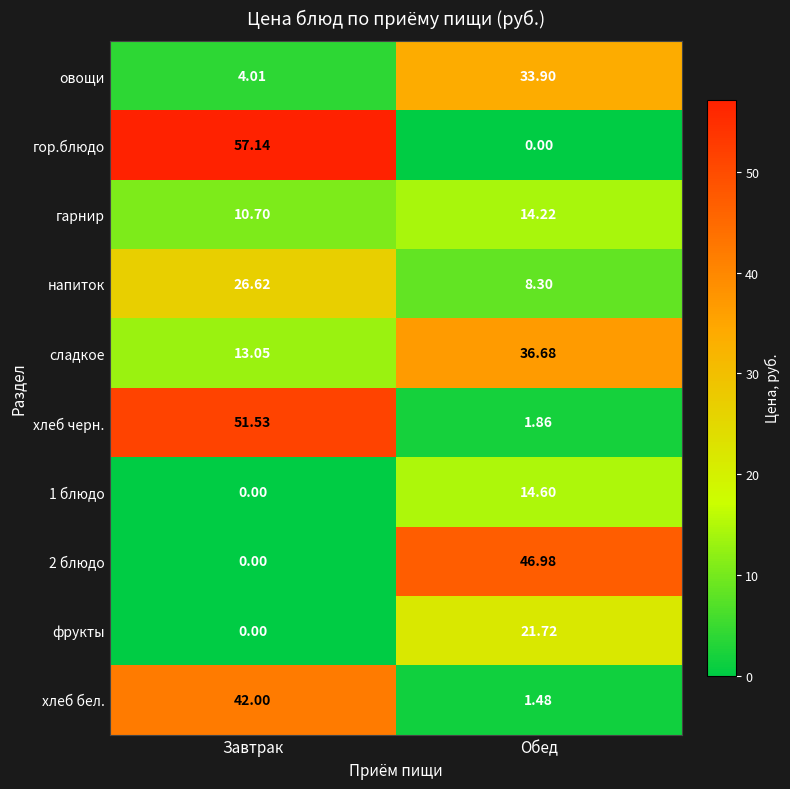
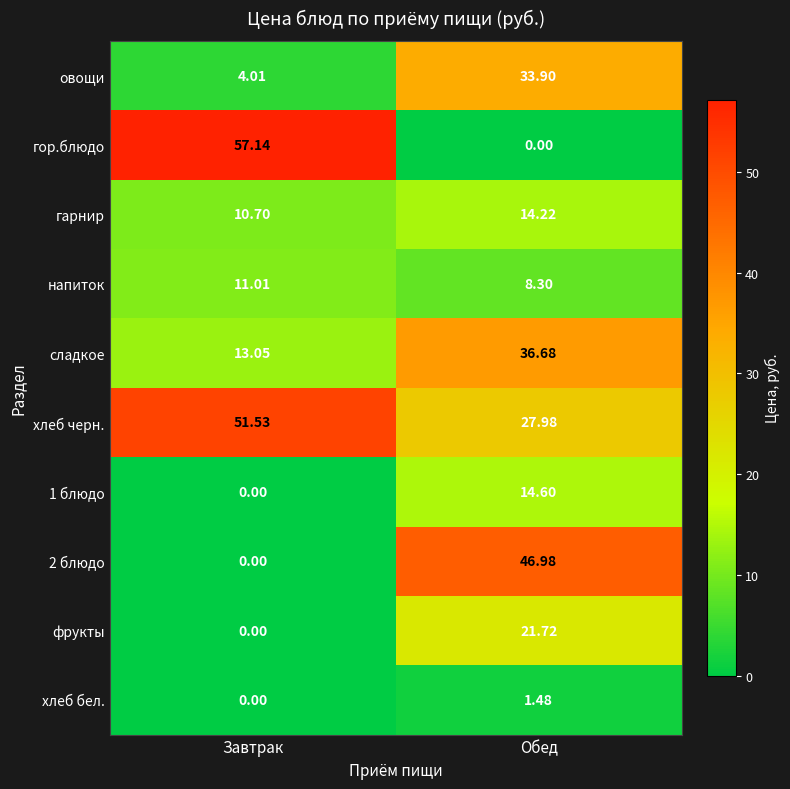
  {
    "овощи": {
      "Завтрак": 4.01,
      "Обед": 33.90
    },
    "гор.блюдо": {
      "Завтрак": 57.14,
      "Обед": 0.00
    },
    "гарнир": {
      "Завтрак": 10.70,
      "Обед": 14.22
    },
    "напиток": {
-     "Завтрак": 26.62,
+     "Завтрак": 11.01,
      "Обед": 8.30
    },
    "сладкое": {
      "Завтрак": 13.05,
      "Обед": 36.68
    },
    "хлеб черн.": {
      "Завтрак": 51.53,
-     "Обед": 1.86
+     "Обед": 27.98
    },
    "1 блюдо": {
      "Завтрак": 0.00,
      "Обед": 14.60
    },
    "2 блюдо": {
      "Завтрак": 0.00,
      "Обед": 46.98
    },
    "фрукты": {
      "Завтрак": 0.00,
      "Обед": 21.72
    },
    "хлеб бел.": {
-     "Завтрак": 42.00,
+     "Завтрак": 0.00,
      "Обед": 1.48
    }
  }
